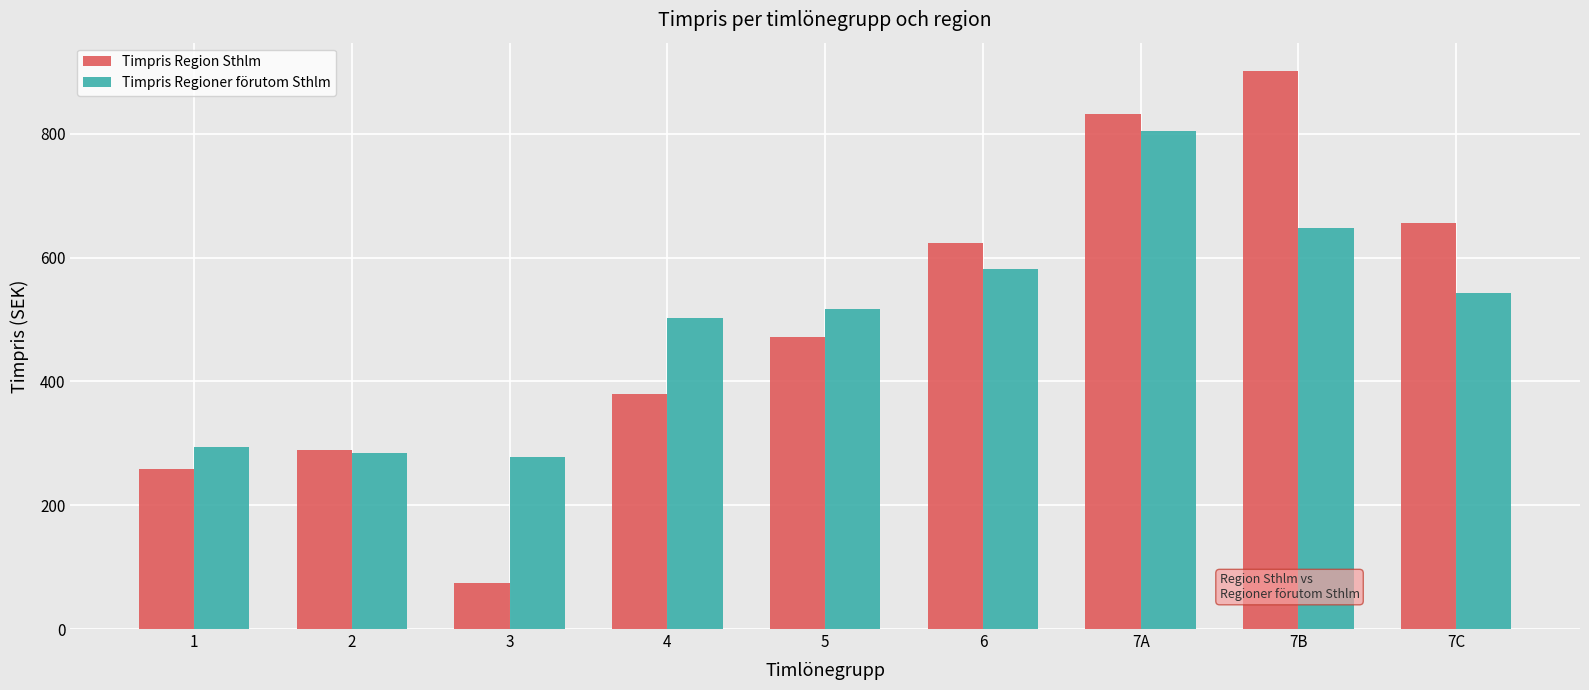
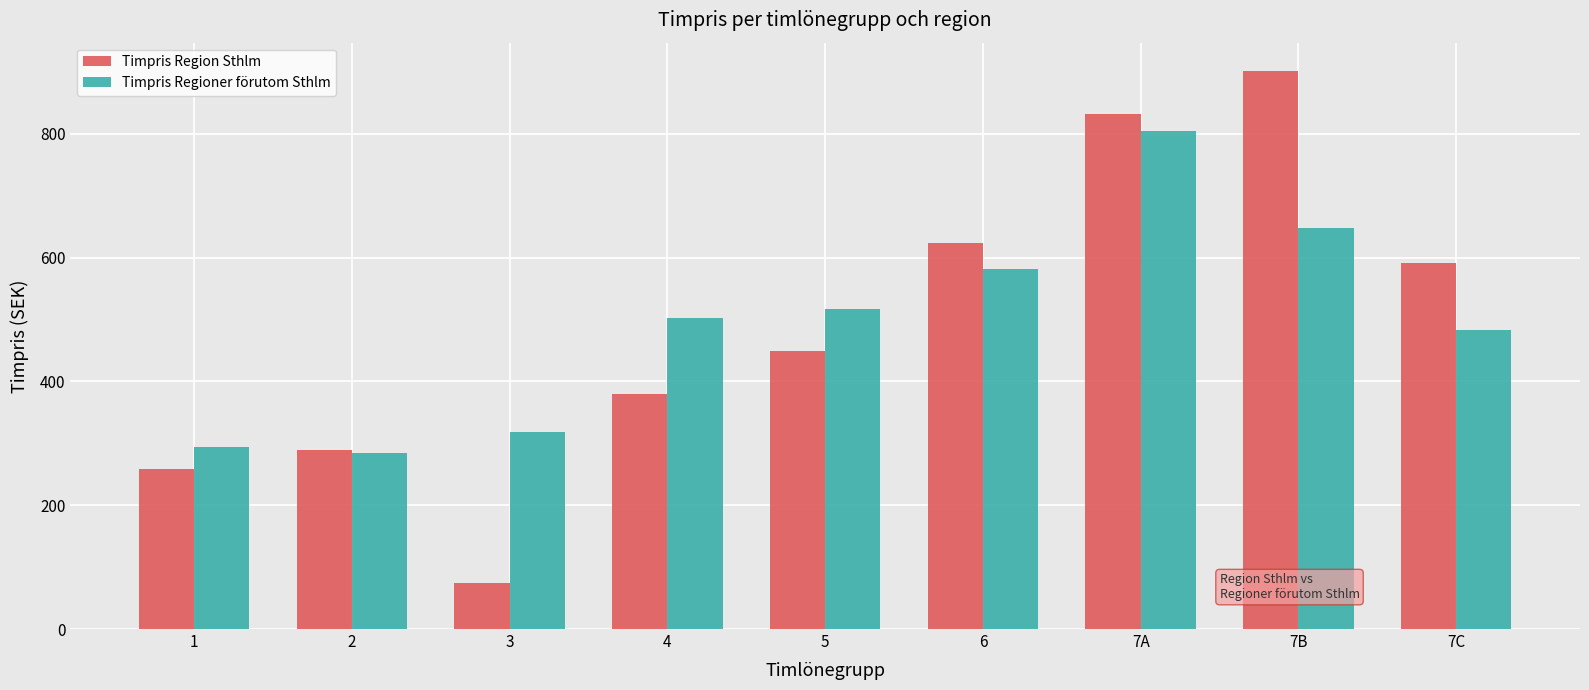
  {
    "Timpris Region Sthlm": {
      "1": 260,
      "2": 290,
      "3": 70,
      "4": 380,
-     "5": 470,
+     "5": 450,
      "6": 620,
      "7A": 830,
      "7B": 900,
-     "7C": 660
+     "7C": 590
    },
    "Timpris Regioner förutom Sthlm": {
      "1": 290,
      "2": 290,
-     "3": 280,
+     "3": 320,
      "4": 500,
      "5": 520,
      "6": 580,
      "7A": 810,
      "7B": 650,
-     "7C": 540
+     "7C": 480
    }
  }
